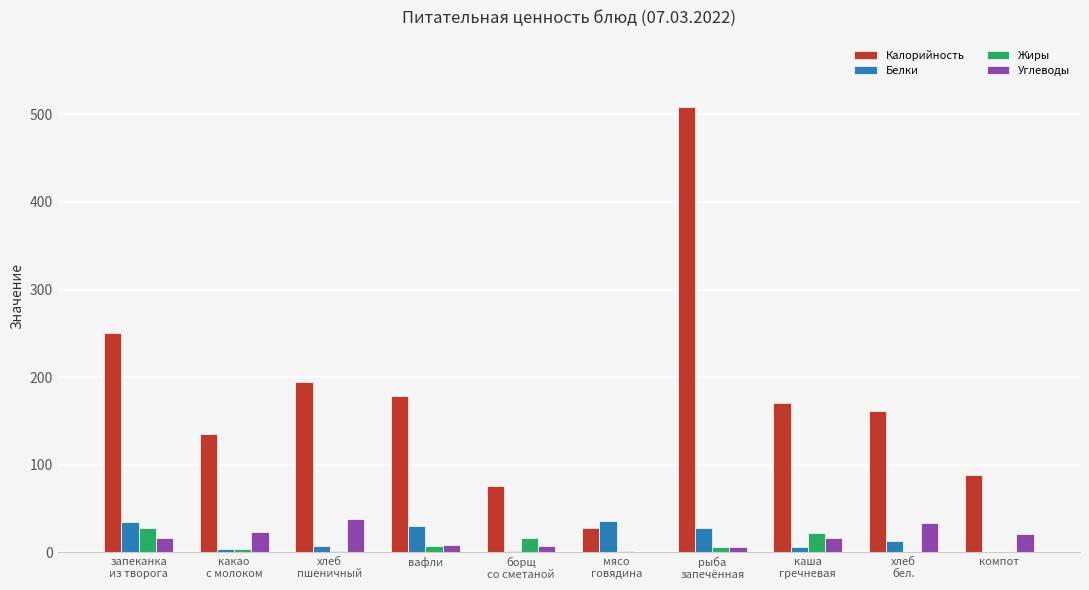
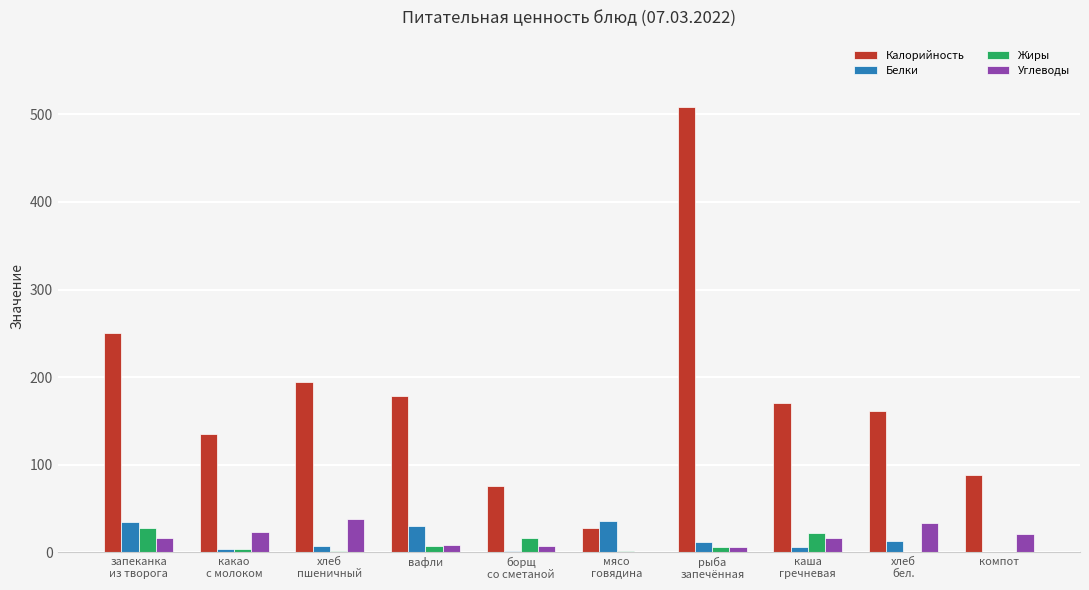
  {
    "Калорийность": {
      "запеканка из творога": 250,
      "какао с молоком": 140,
      "хлеб пшеничный": 200,
      "вафли": 180,
      "борщ со сметаной": 80,
      "мясо говядина": 30,
      "рыба запечённая": 510,
      "каша гречневая": 170,
      "хлеб бел.": 160,
      "компот": 90
    },
    "Белки": {
      "запеканка из творога": 40,
      "какао с молоком": 0,
      "хлеб пшеничный": 10,
      "вафли": 30,
      "мясо говядина": 40,
-     "рыба запечённая": 30,
+     "рыба запечённая": 10,
      "каша гречневая": 10,
      "хлеб бел.": 10
    },
    "Жиры": {
      "запеканка из творога": 30,
      "какао с молоком": 0,
      "вафли": 10,
      "борщ со сметаной": 20,
      "рыба запечённая": 10,
      "каша гречневая": 20,
      "компот": 0
    },
    "Углеводы": {
      "запеканка из творога": 20,
      "какао с молоком": 20,
      "хлеб пшеничный": 40,
      "вафли": 10,
      "борщ со сметаной": 10,
      "мясо говядина": 0,
      "рыба запечённая": 10,
      "каша гречневая": 20,
      "хлеб бел.": 30,
      "компот": 20
    }
  }
